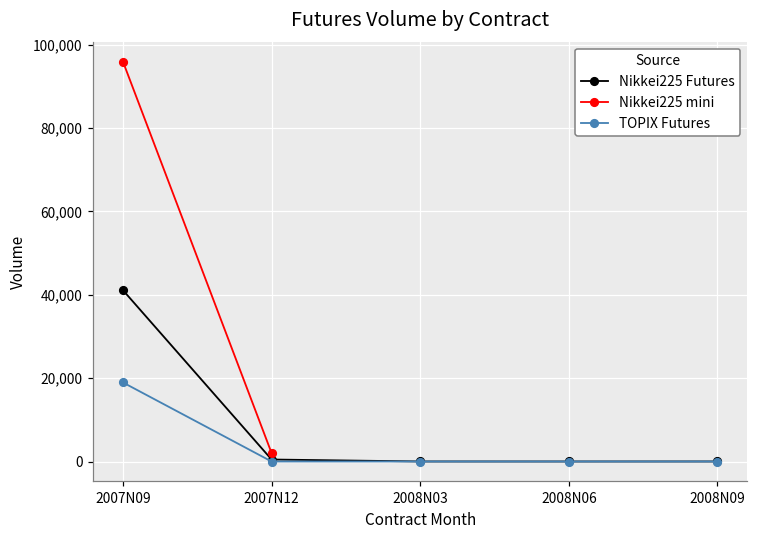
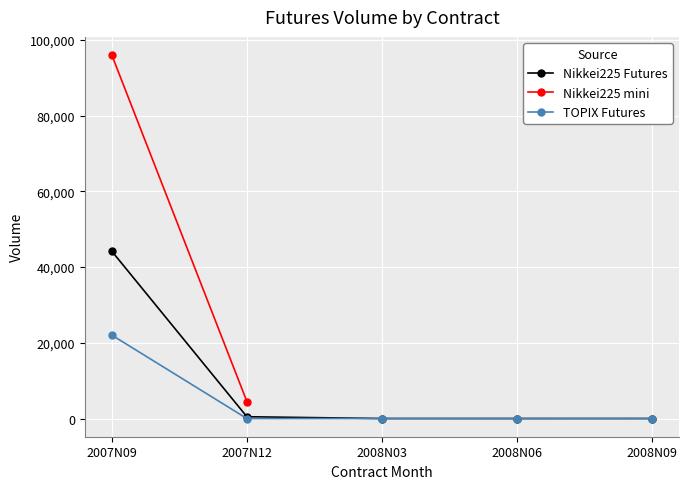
  {
    "Nikkei225 Futures": {
-     "2007N09": "41,000"
+     "2007N09": "44,000"
    },
    "Nikkei225 mini": {
      "2007N09": "96,000",
-     "2007N12": "2,000"
+     "2007N12": "4,000"
    },
    "TOPIX Futures": {
-     "2007N09": "19,000"
+     "2007N09": "22,000"
    }
  }
